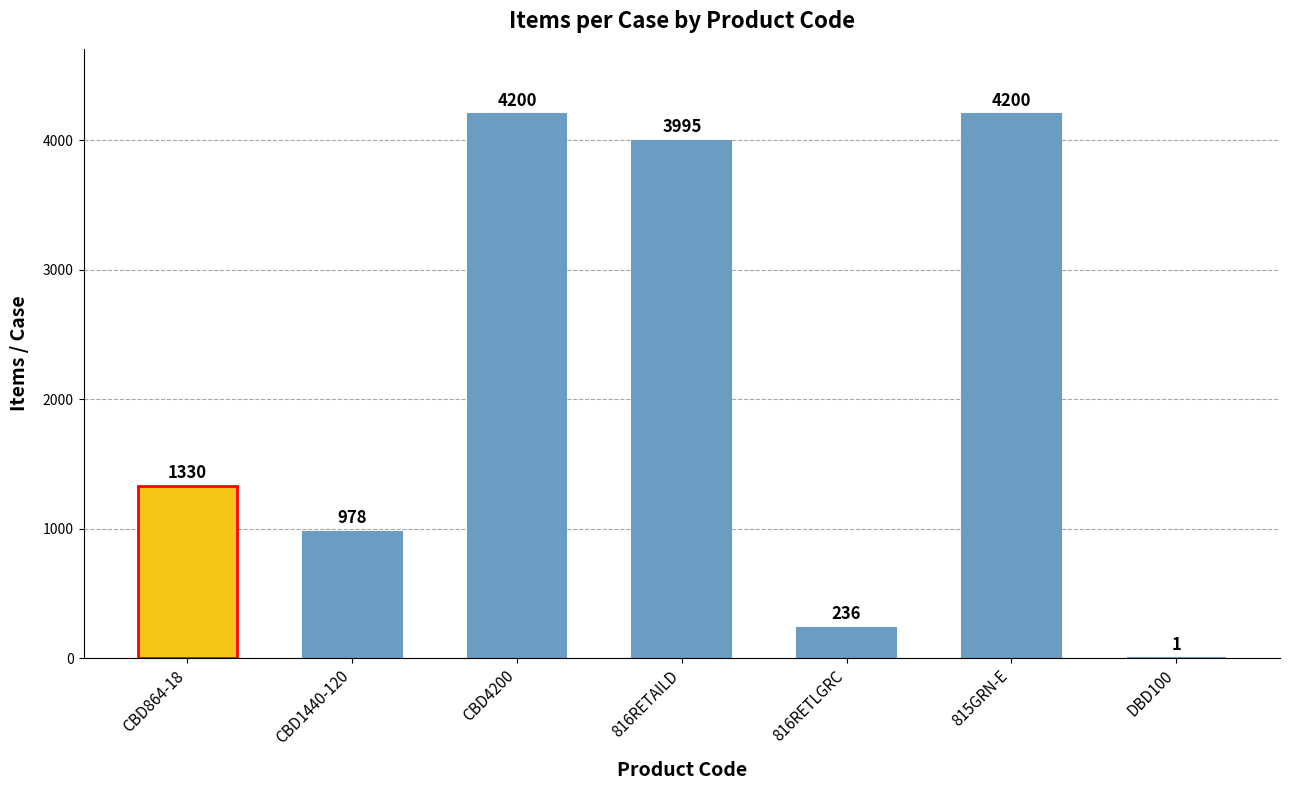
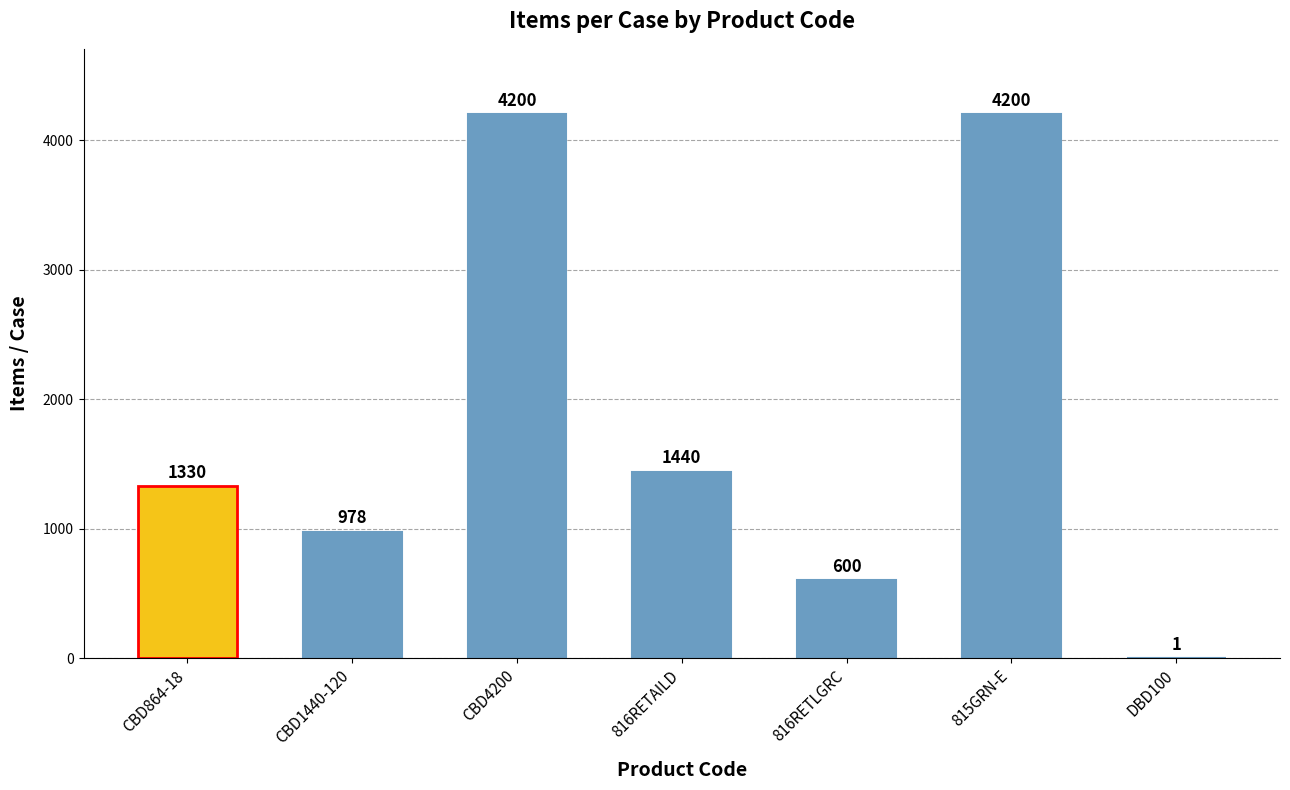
  {
    "CBD864-18": 1330,
    "CBD1440-120": 978,
    "CBD4200": 4200,
-   "816RETAILD": 3995,
-   "816RETLGRC": 236,
+   "816RETAILD": 1440,
+   "816RETLGRC": 600,
    "815GRN-E": 4200,
    "DBD100": 1
  }
